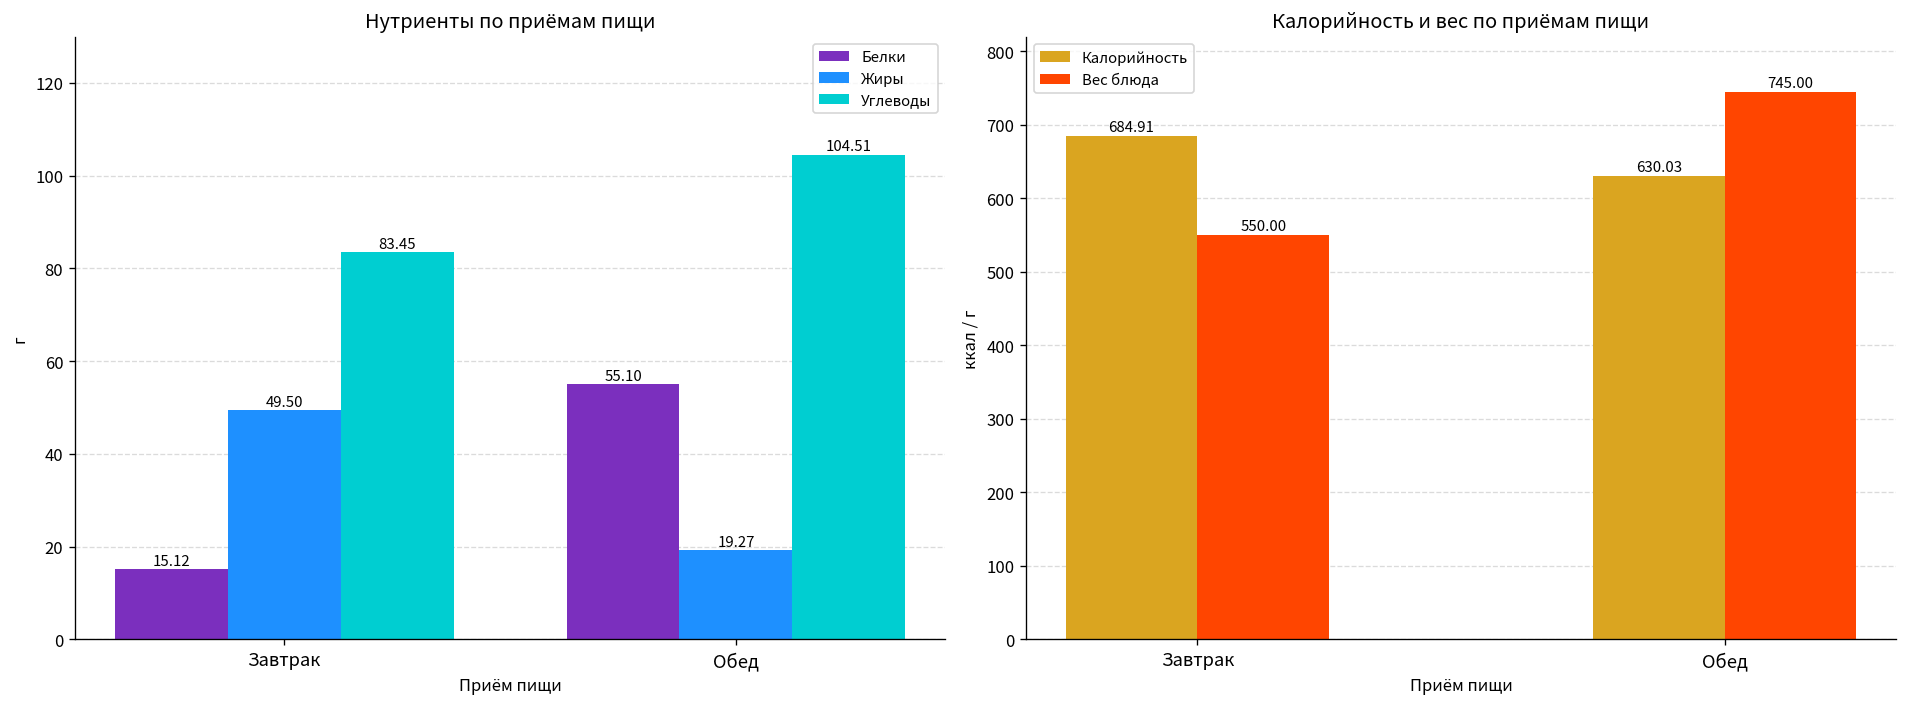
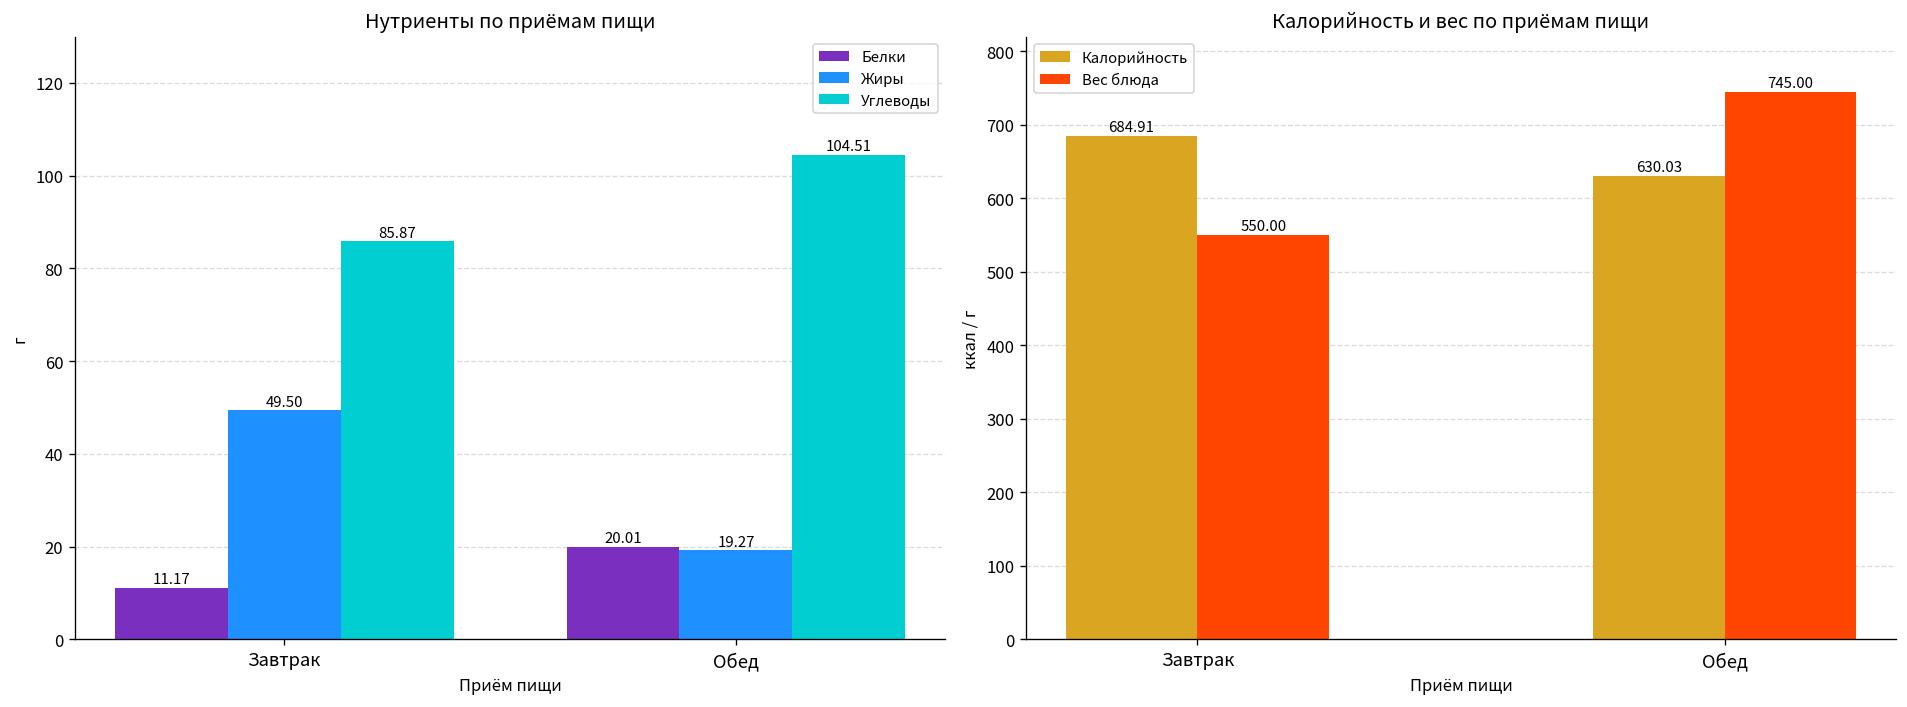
  {
    "Нутриенты по приёмам пищи": {
      "Белки": {
-       "Завтрак": 15.12,
-       "Обед": 55.10
+       "Завтрак": 11.17,
+       "Обед": 20.01
      },
      "Жиры": {
        "Завтрак": 49.50,
        "Обед": 19.27
      },
      "Углеводы": {
-       "Завтрак": 83.45,
+       "Завтрак": 85.87,
        "Обед": 104.51
      }
    },
    "Калорийность и вес по приёмам пищи": {
      "Калорийность": {
        "Завтрак": 684.91,
        "Обед": 630.03
      },
      "Вес блюда": {
        "Завтрак": 550.00,
        "Обед": 745.00
      }
    }
  }
